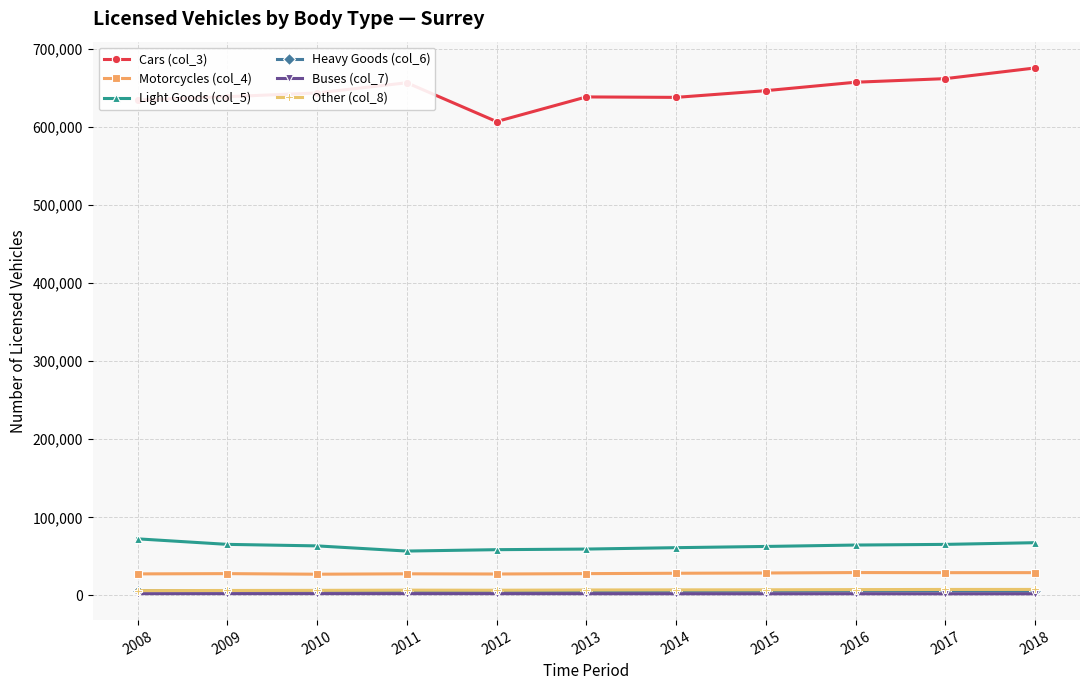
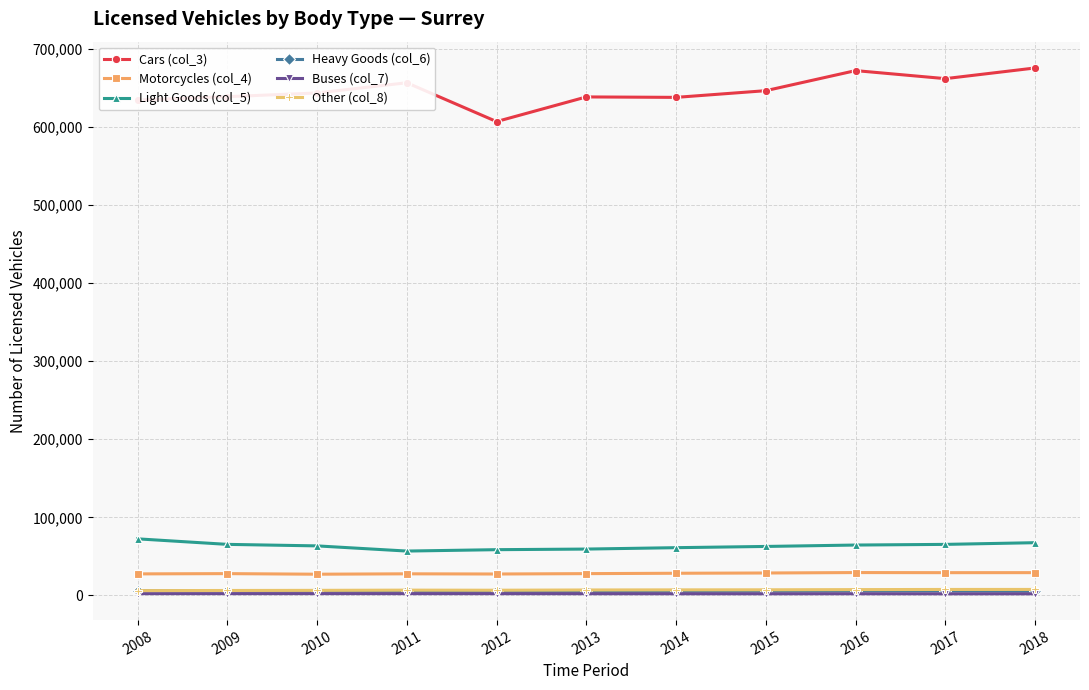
  {
    "Cars (col_3)": {
      "2012": "610,000",
      "2013": "640,000",
      "2014": "640,000",
      "2015": "650,000",
-     "2016": "660,000",
+     "2016": "670,000",
      "2017": "660,000",
      "2018": "680,000"
    },
    "Buses (col_7)": {
      "2008": "0",
      "2009": "0",
      "2010": "0",
      "2015": "0",
      "2016": "0",
      "2017": "0",
      "2018": "0"
    }
  }
